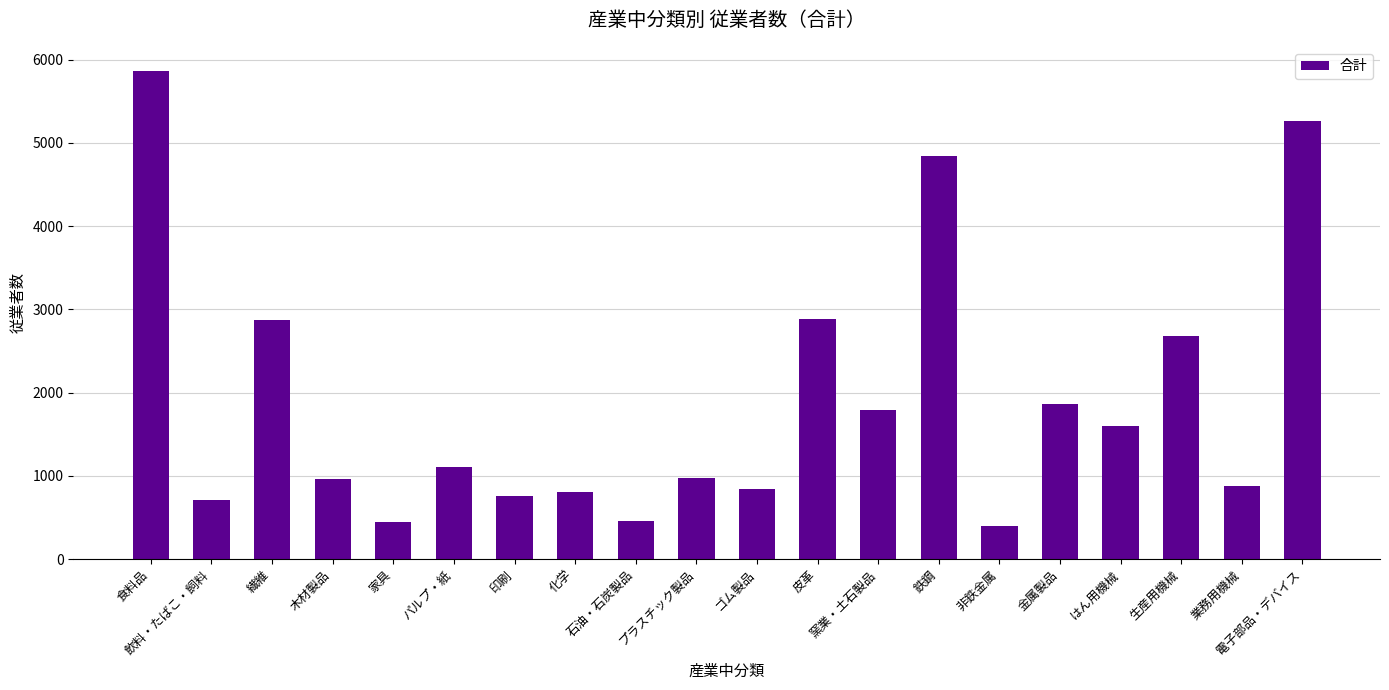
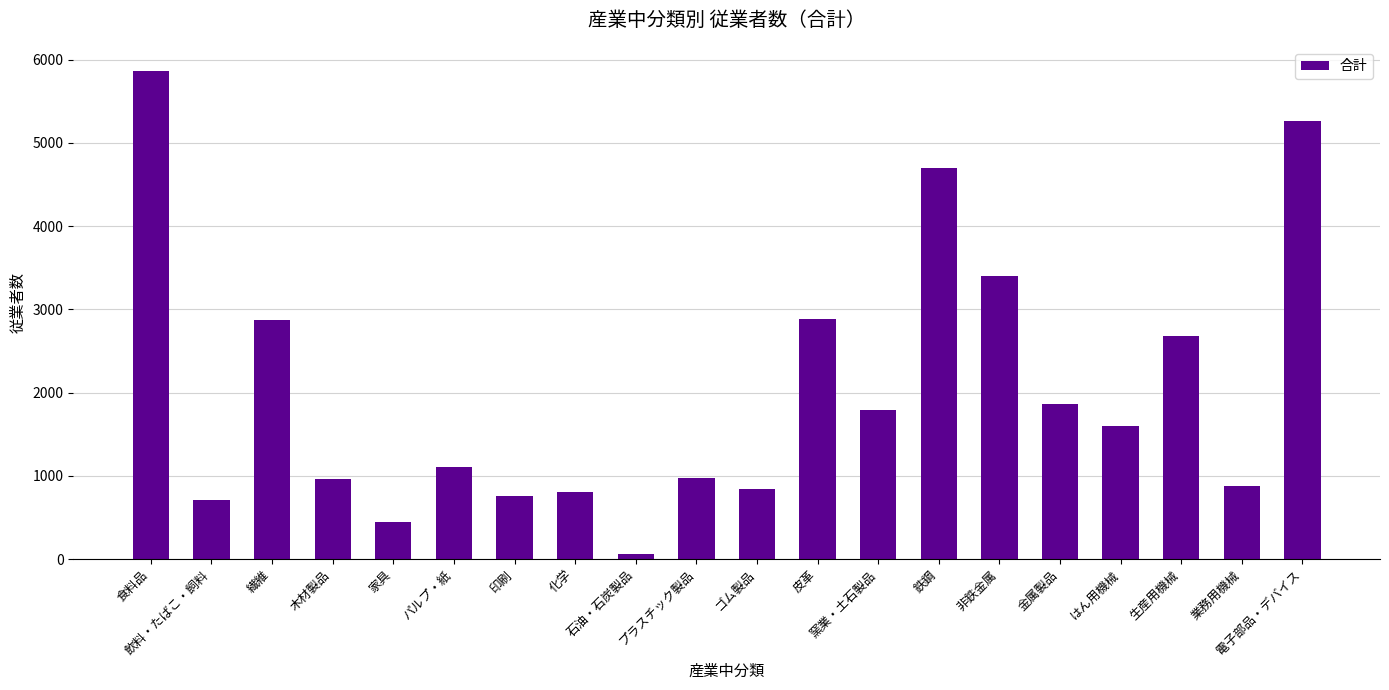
  {
    "食料品": 5900,
    "飲料・たばこ・飼料": 700,
    "繊維": 2900,
    "木材製品": 1000,
    "家具": 400,
    "パルプ・紙": 1100,
    "印刷": 800,
    "化学": 800,
-   "石油・石炭製品": 500,
+   "石油・石炭製品": 100,
    "プラスチック製品": 1000,
    "ゴム製品": 800,
    "皮革": 2900,
    "窯業・土石製品": 1800,
-   "鉄鋼": 4800,
-   "非鉄金属": 400,
+   "鉄鋼": 4700,
+   "非鉄金属": 3400,
    "金属製品": 1900,
    "はん用機械": 1600,
    "生産用機械": 2700,
    "業務用機械": 900,
    "電子部品・デバイス": 5300
  }
